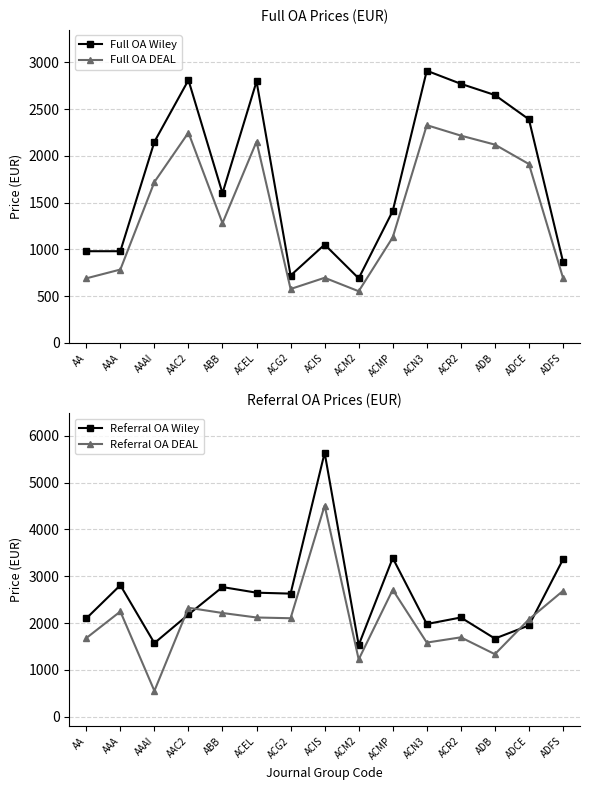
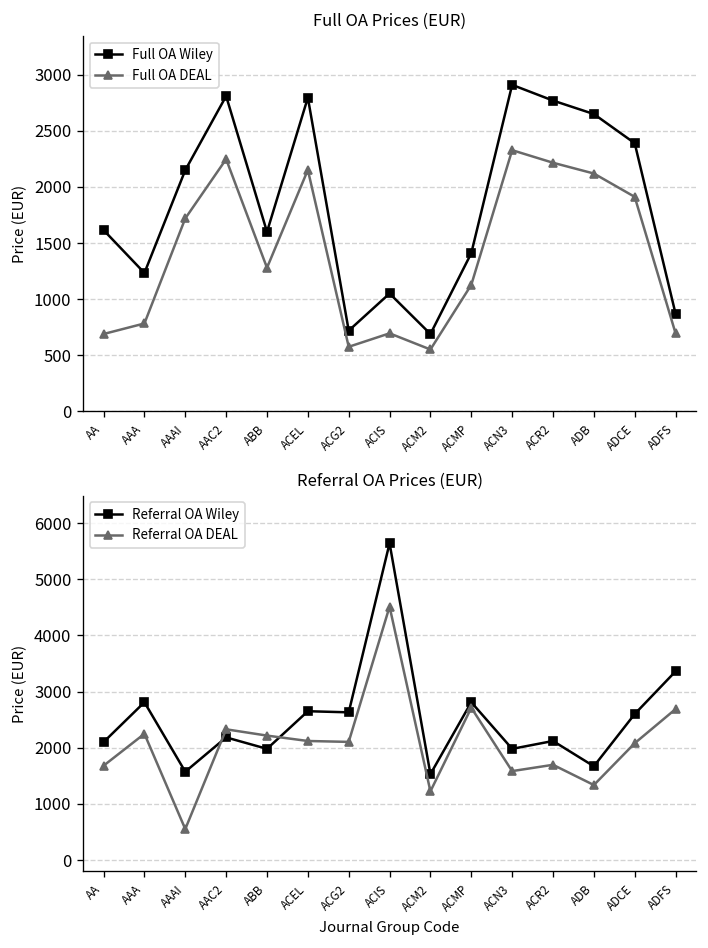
  {
    "Full OA Prices (EUR)": {
      "Full OA Wiley": {
-       "AA": 1000,
-       "AAA": 1000,
+       "AA": 1600,
+       "AAA": 1200,
        "AAAI": 2200,
        "AAC2": 2800,
        "ABB": 1600,
        "ACEL": 2800,
        "ACG2": 700,
        "ACIS": 1100,
        "ACM2": 700,
        "ACMP": 1400,
        "ACN3": 2900,
        "ACR2": 2800,
        "ADB": 2700,
        "ADCE": 2400,
        "ADFS": 900
      },
      "Full OA DEAL": {
        "AA": 700,
        "AAA": 800,
        "AAAI": 1700,
        "AAC2": 2200,
        "ABB": 1300,
        "ACEL": 2200,
        "ACG2": 600,
        "ACIS": 700,
        "ACM2": 600,
        "ACMP": 1100,
        "ACN3": 2300,
        "ACR2": 2200,
        "ADB": 2100,
        "ADCE": 1900,
        "ADFS": 700
      }
    },
    "Referral OA Prices (EUR)": {
      "Referral OA Wiley": {
        "AA": 2100,
        "AAA": 2800,
        "AAAI": 1600,
        "AAC2": 2200,
-       "ABB": 2800,
+       "ABB": 2000,
        "ACEL": 2700,
        "ACG2": 2600,
        "ACIS": 5600,
        "ACM2": 1500,
-       "ACMP": 3400,
+       "ACMP": 2800,
        "ACN3": 2000,
        "ACR2": 2100,
        "ADB": 1700,
-       "ADCE": 2000,
+       "ADCE": 2600,
        "ADFS": 3400
      },
      "Referral OA DEAL": {
        "AA": 1700,
        "AAA": 2200,
        "AAAI": 600,
        "AAC2": 2300,
        "ABB": 2200,
        "ACEL": 2100,
        "ACG2": 2100,
        "ACIS": 4500,
        "ACM2": 1200,
        "ACMP": 2700,
        "ACN3": 1600,
        "ACR2": 1700,
        "ADB": 1300,
        "ADCE": 2100,
        "ADFS": 2700
      }
    }
  }
